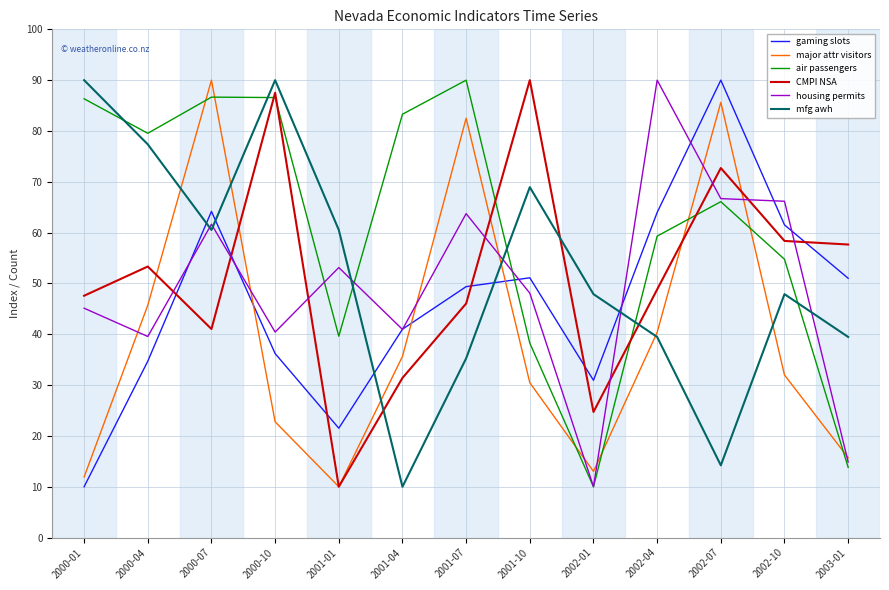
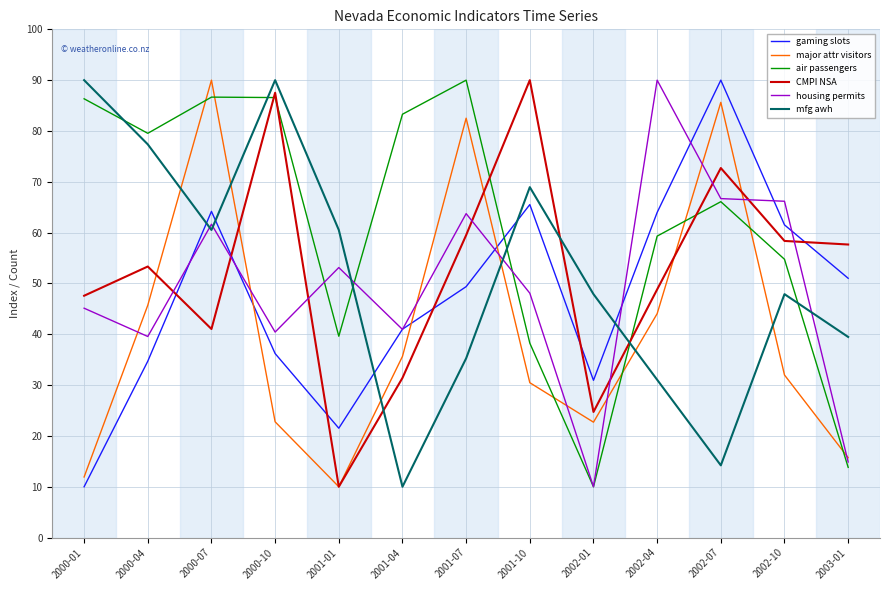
  {
    "gaming slots": {
      "2000-01": 10,
      "2000-04": 35,
      "2000-07": 64,
      "2000-10": 36,
      "2001-01": 22,
      "2001-07": 49,
-     "2001-10": 51,
+     "2001-10": 66,
      "2002-01": 31,
      "2002-04": 64,
      "2002-07": 90,
      "2002-10": 62,
      "2003-01": 51
    },
    "major attr visitors": {
      "2000-01": 12,
      "2000-04": 46,
      "2000-07": 90,
      "2000-10": 23,
      "2001-04": 36,
      "2001-07": 83,
      "2001-10": 30,
-     "2002-01": 13,
-     "2002-04": 40,
+     "2002-01": 23,
+     "2002-04": 44,
      "2002-07": 86,
      "2002-10": 32,
      "2003-01": 16
    },
    "air passengers": {
      "2000-01": 86,
      "2000-04": 80,
      "2000-07": 87,
      "2000-10": 87,
      "2001-01": 40,
      "2001-04": 83,
      "2001-07": 90,
      "2001-10": 38,
      "2002-04": 59,
      "2002-07": 66,
      "2002-10": 55,
      "2003-01": 14
    },
    "CMPI NSA": {
      "2000-01": 48,
      "2000-04": 53,
      "2000-07": 41,
      "2000-10": 88,
      "2001-04": 31,
-     "2001-07": 46,
+     "2001-07": 60,
      "2001-10": 90,
      "2002-01": 25,
      "2002-04": 49,
      "2002-07": 73,
      "2002-10": 58,
      "2003-01": 58
    },
    "housing permits": {
      "2000-01": 45,
      "2000-04": 40,
      "2000-07": 62,
      "2000-10": 40,
      "2001-01": 53,
      "2001-07": 64,
      "2001-10": 48,
      "2002-04": 90,
      "2002-07": 67,
      "2002-10": 66,
      "2003-01": 15
    },
    "mfg awh": {
      "2000-01": 90,
      "2000-04": 77,
      "2000-07": 61,
      "2000-10": 90,
      "2001-01": 61,
      "2001-04": 10,
      "2001-07": 35,
      "2001-10": 69,
      "2002-01": 48,
-     "2002-04": 39,
+     "2002-04": 31,
      "2002-07": 14,
      "2002-10": 48,
      "2003-01": 39
    }
  }
